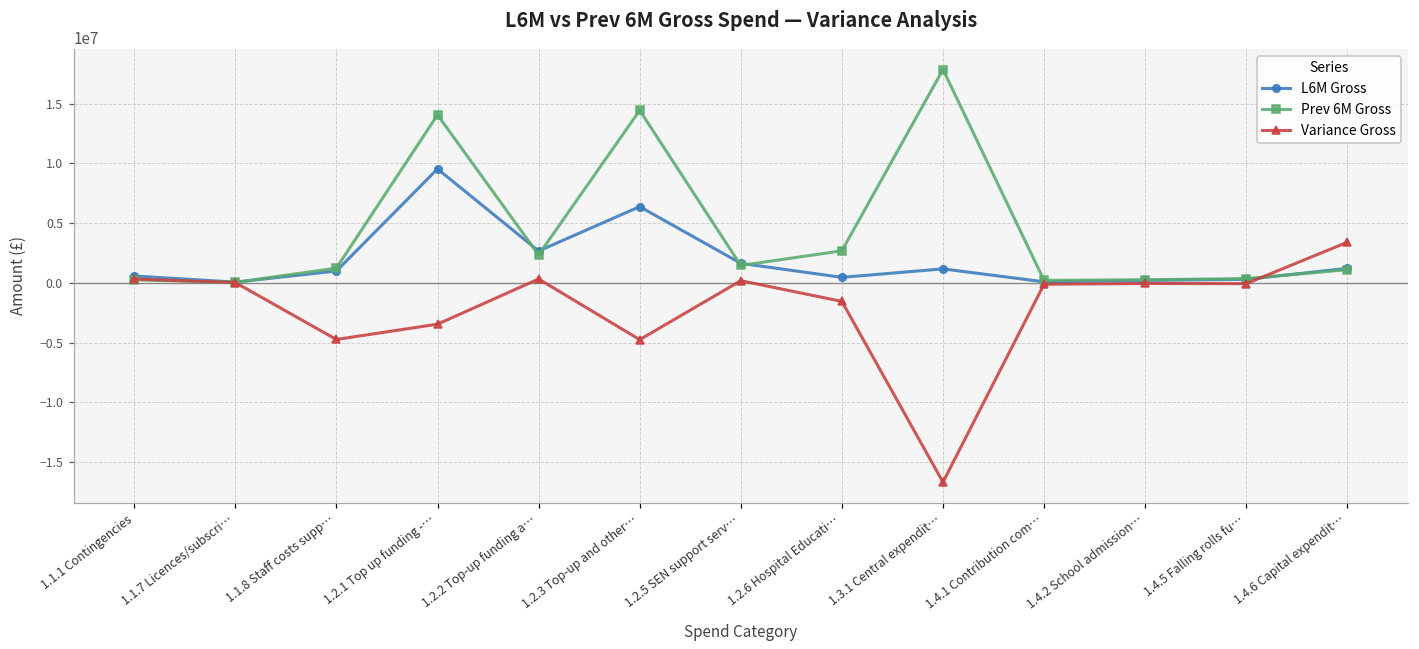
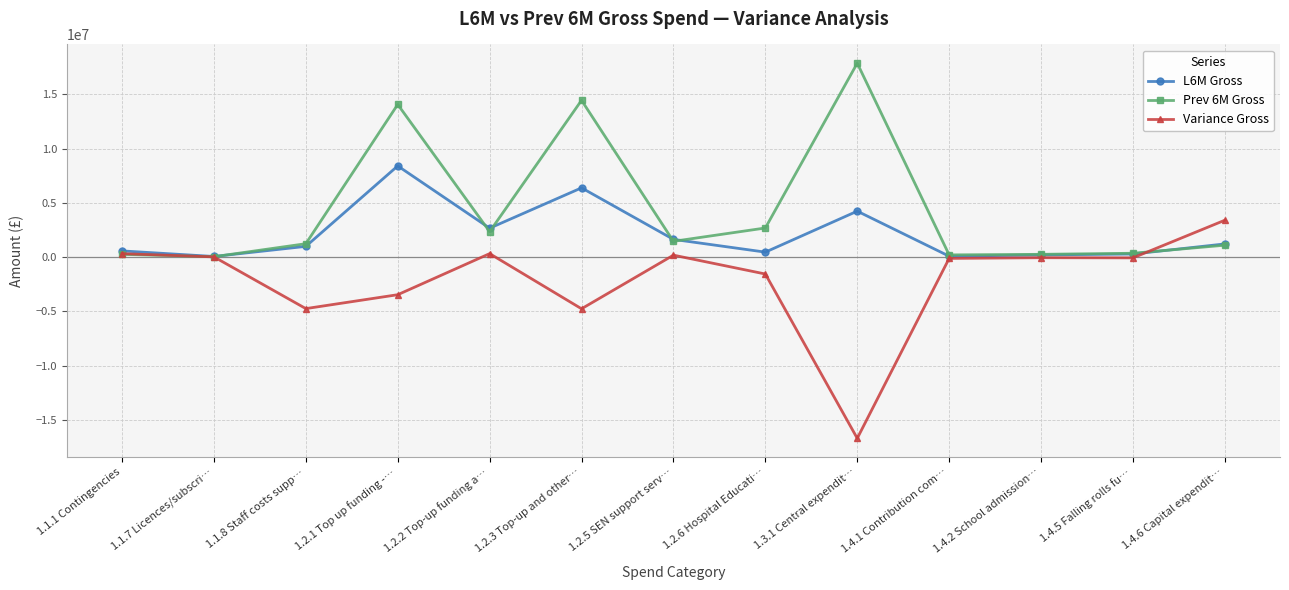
  {
    "L6M Gross": {
      "1.1.1 Contingencies": 600000,
      "1.1.8 Staff costs supp…": 1000000,
-     "1.2.1 Top up funding -…": 9500000,
+     "1.2.1 Top up funding -…": 8400000,
      "1.2.2 Top-up funding a…": 2700000,
      "1.2.3 Top-up and other…": 6400000,
      "1.2.6 Hospital Educati…": 500000,
-     "1.3.1 Central expendit…": 1200000
+     "1.3.1 Central expendit…": 4200000
    },
    "Prev 6M Gross": {
      "1.1.8 Staff costs supp…": 1200000,
      "1.2.1 Top up funding -…": 14100000,
      "1.2.2 Top-up funding a…": 2300000,
      "1.2.3 Top-up and other…": 14400000,
      "1.2.6 Hospital Educati…": 2700000,
      "1.3.1 Central expendit…": 17900000
    },
    "Variance Gross": {
      "1.1.8 Staff costs supp…": -4700000,
      "1.2.1 Top up funding -…": -3500000,
      "1.2.2 Top-up funding a…": 300000,
      "1.2.3 Top-up and other…": -4800000,
      "1.2.5 SEN support serv…": 200000,
      "1.2.6 Hospital Educati…": -1600000,
      "1.3.1 Central expendit…": -16700000,
      "1.4.2 School admission…": -100000,
      "1.4.5 Falling rolls fu…": -100000,
      "1.4.6 Capital expendit…": 3400000
    }
  }
